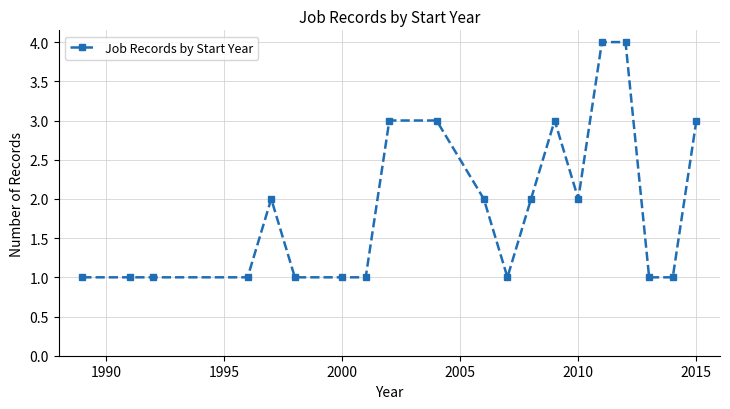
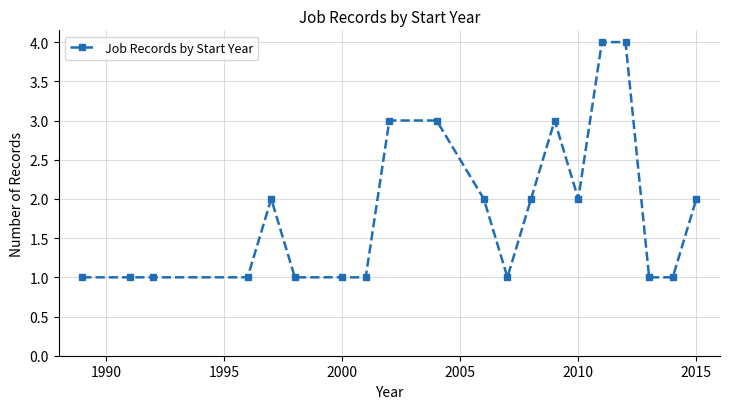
  {
    "2000": 1,
    "2010": 2,
-   "2015": 3
+   "2015": 2
  }
